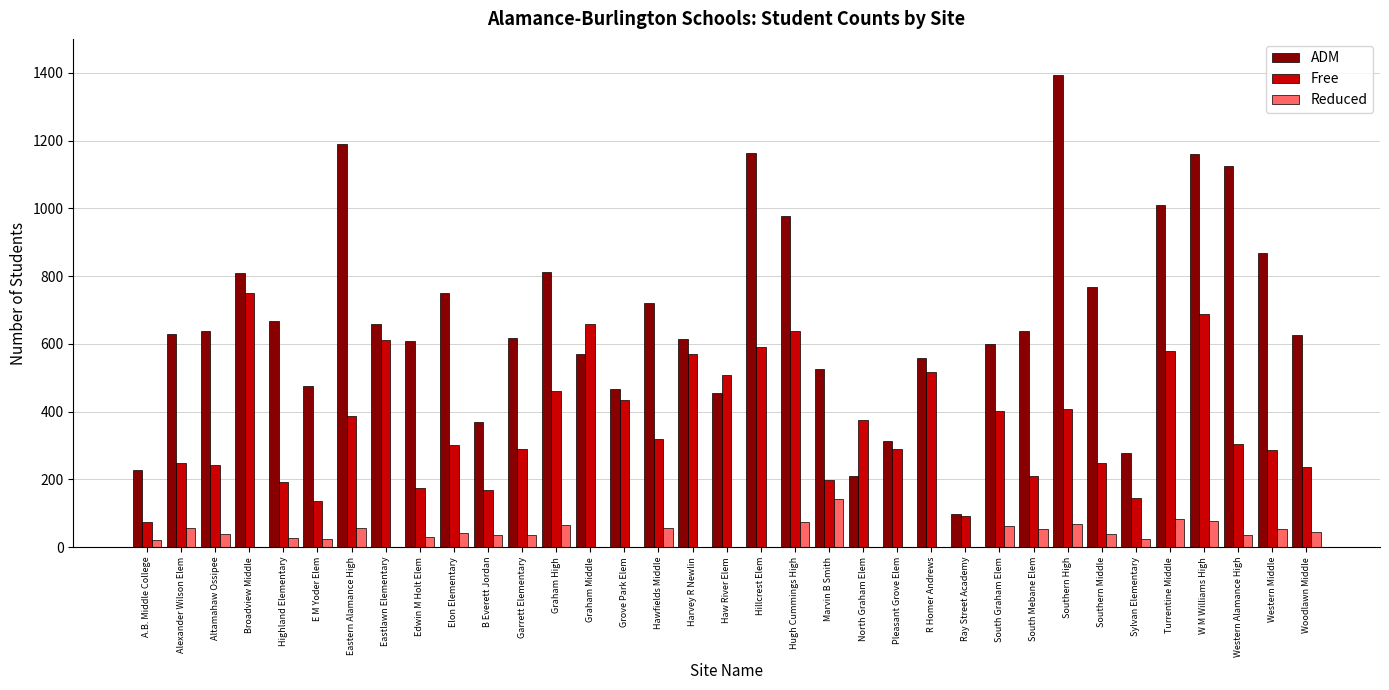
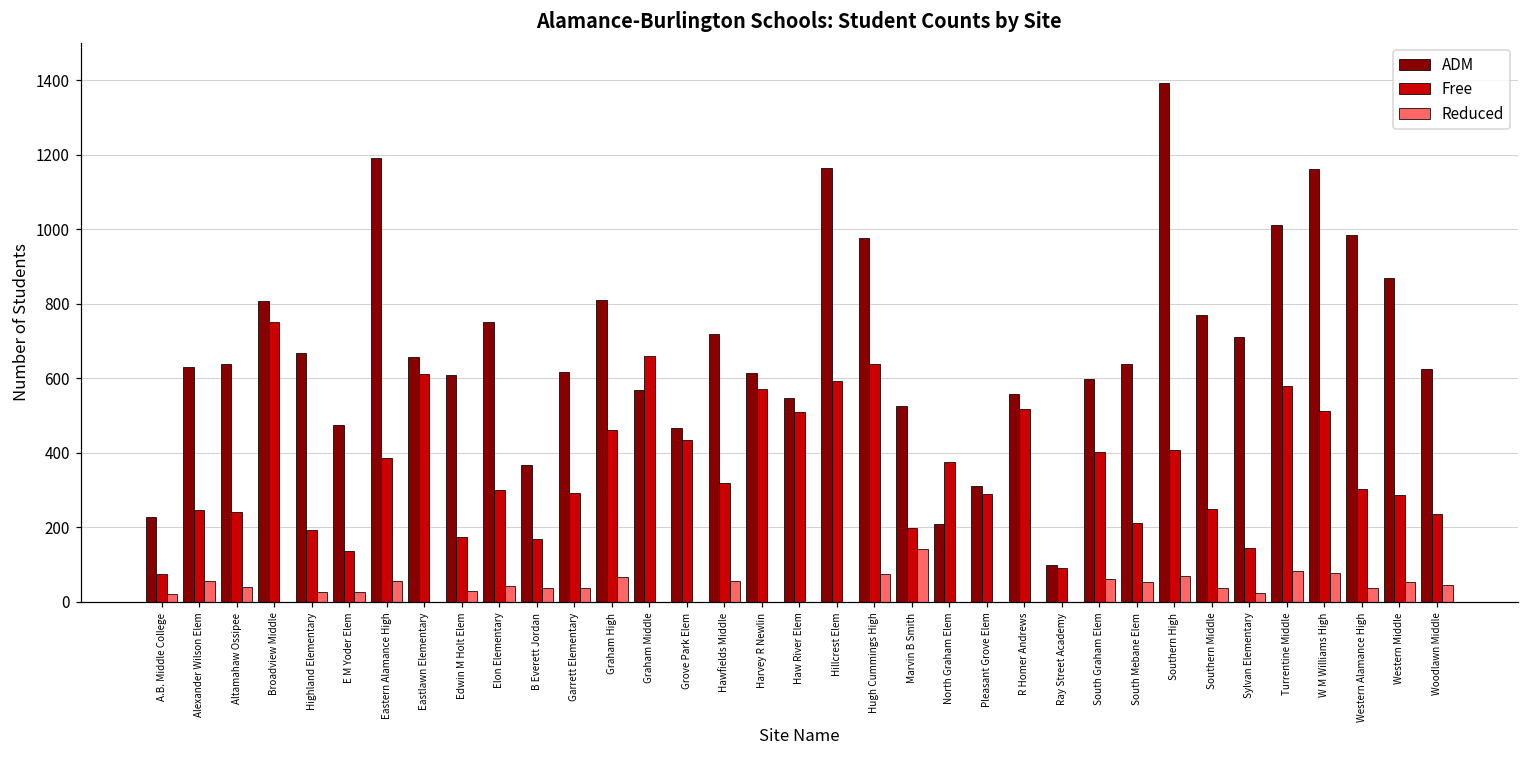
  {
    "ADM": {
      "A.B. Middle College": 230,
      "Alexander Wilson Elem": 630,
      "Altamahaw Ossipee": 640,
      "Broadview Middle": 810,
      "Highland Elementary": 670,
      "E M Yoder Elem": 480,
      "Eastern Alamance High": 1190,
      "Eastlawn Elementary": 660,
      "Edwin M Holt Elem": 610,
      "Elon Elementary": 750,
      "B Everett Jordan": 370,
      "Garrett Elementary": 620,
      "Graham High": 810,
      "Graham Middle": 570,
      "Grove Park Elem": 470,
      "Hawfields Middle": 720,
      "Harvey R Newlin": 610,
-     "Haw River Elem": 460,
+     "Haw River Elem": 550,
      "Hillcrest Elem": 1160,
      "Hugh Cummings High": 980,
      "Marvin B Smith": 530,
      "North Graham Elem": 210,
      "Pleasant Grove Elem": 310,
      "R Homer Andrews": 560,
      "Ray Street Academy": 100,
      "South Graham Elem": 600,
      "South Mebane Elem": 640,
      "Southern High": 1390,
      "Southern Middle": 770,
-     "Sylvan Elementary": 280,
+     "Sylvan Elementary": 710,
      "Turrentine Middle": 1010,
      "W M Williams High": 1160,
-     "Western Alamance High": 1130,
+     "Western Alamance High": 980,
      "Western Middle": 870,
      "Woodlawn Middle": 630
    },
    "Free": {
      "A.B. Middle College": 70,
      "Alexander Wilson Elem": 250,
      "Altamahaw Ossipee": 240,
      "Broadview Middle": 750,
      "Highland Elementary": 190,
      "E M Yoder Elem": 140,
      "Eastern Alamance High": 390,
      "Eastlawn Elementary": 610,
      "Edwin M Holt Elem": 170,
      "Elon Elementary": 300,
      "B Everett Jordan": 170,
      "Garrett Elementary": 290,
      "Graham High": 460,
      "Graham Middle": 660,
      "Grove Park Elem": 430,
      "Hawfields Middle": 320,
      "Harvey R Newlin": 570,
      "Haw River Elem": 510,
      "Hillcrest Elem": 590,
      "Hugh Cummings High": 640,
      "Marvin B Smith": 200,
      "North Graham Elem": 370,
      "Pleasant Grove Elem": 290,
      "R Homer Andrews": 520,
      "Ray Street Academy": 90,
      "South Graham Elem": 400,
      "South Mebane Elem": 210,
      "Southern High": 410,
      "Southern Middle": 250,
      "Sylvan Elementary": 140,
      "Turrentine Middle": 580,
-     "W M Williams High": 690,
+     "W M Williams High": 510,
      "Western Alamance High": 300,
      "Western Middle": 290,
      "Woodlawn Middle": 240
    },
    "Reduced": {
      "A.B. Middle College": 20,
      "Alexander Wilson Elem": 60,
      "Altamahaw Ossipee": 40,
      "Broadview Middle": 0,
      "Highland Elementary": 30,
      "E M Yoder Elem": 30,
      "Eastern Alamance High": 60,
      "Eastlawn Elementary": 0,
      "Edwin M Holt Elem": 30,
      "Elon Elementary": 40,
      "B Everett Jordan": 40,
      "Garrett Elementary": 40,
      "Graham High": 70,
      "Graham Middle": 0,
      "Grove Park Elem": 0,
      "Hawfields Middle": 60,
      "Harvey R Newlin": 0,
      "Haw River Elem": 0,
      "Hillcrest Elem": 0,
      "Hugh Cummings High": 70,
      "Marvin B Smith": 140,
      "North Graham Elem": 0,
      "Pleasant Grove Elem": 0,
      "R Homer Andrews": 0,
      "Ray Street Academy": 0,
      "South Graham Elem": 60,
      "South Mebane Elem": 50,
      "Southern High": 70,
      "Southern Middle": 40,
      "Sylvan Elementary": 20,
      "Turrentine Middle": 80,
      "W M Williams High": 80,
      "Western Alamance High": 40,
      "Western Middle": 50,
      "Woodlawn Middle": 50
    }
  }
